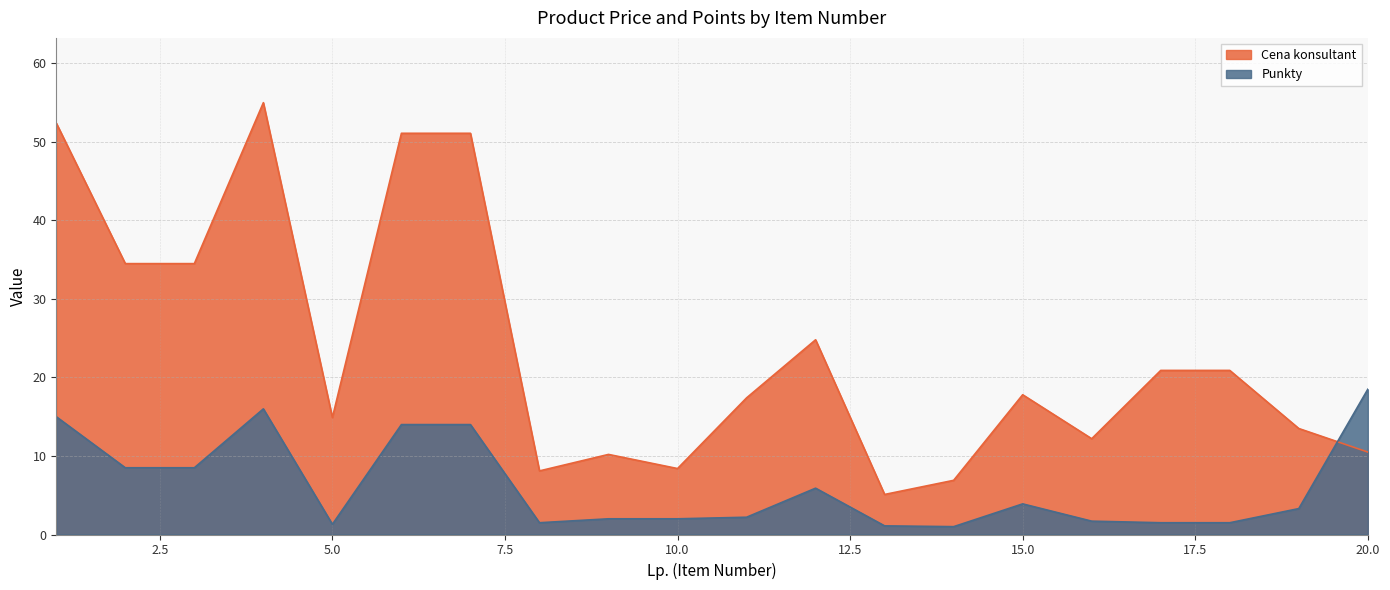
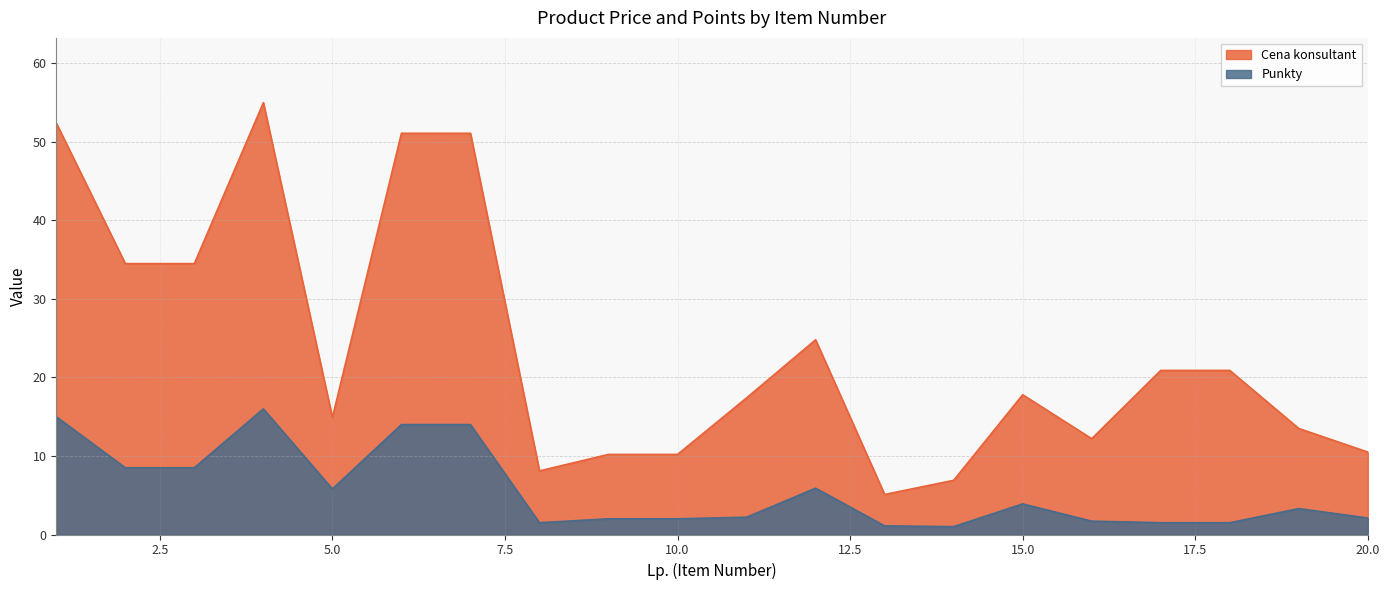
  {
    "Cena konsultant": {
      "5.0": 15,
-     "10.0": 8,
+     "10.0": 10,
      "15.0": 18,
      "20.0": 11
    },
    "Punkty": {
-     "5.0": 1,
+     "5.0": 6,
      "10.0": 2,
      "15.0": 4,
-     "20.0": 19
+     "20.0": 2
    }
  }
